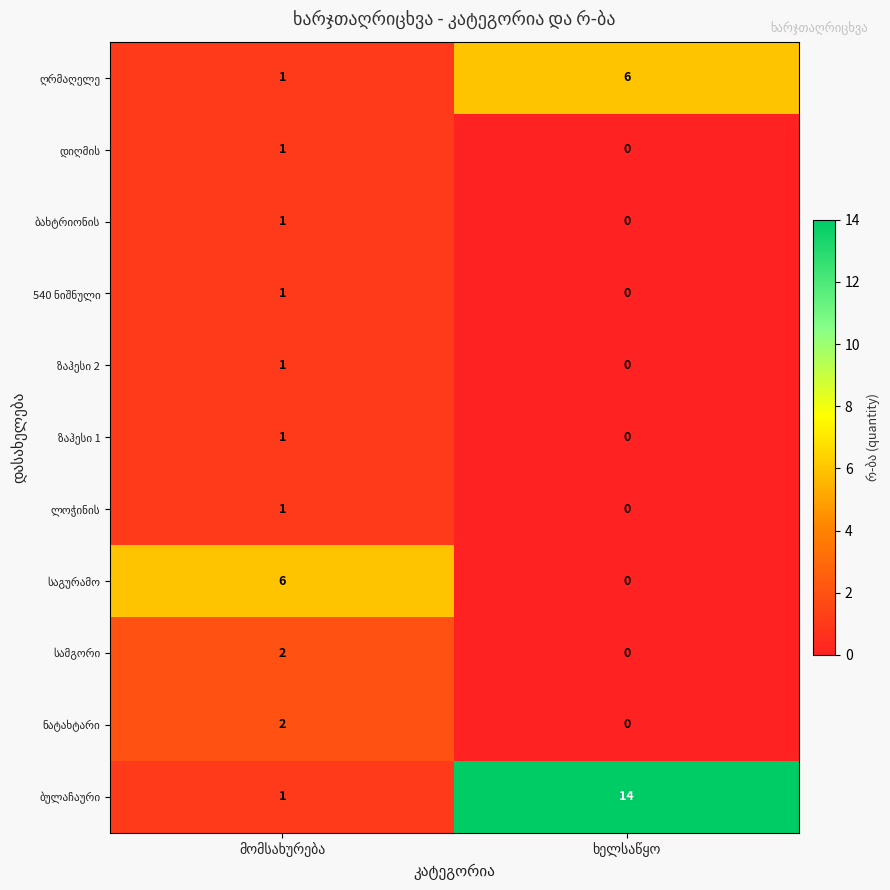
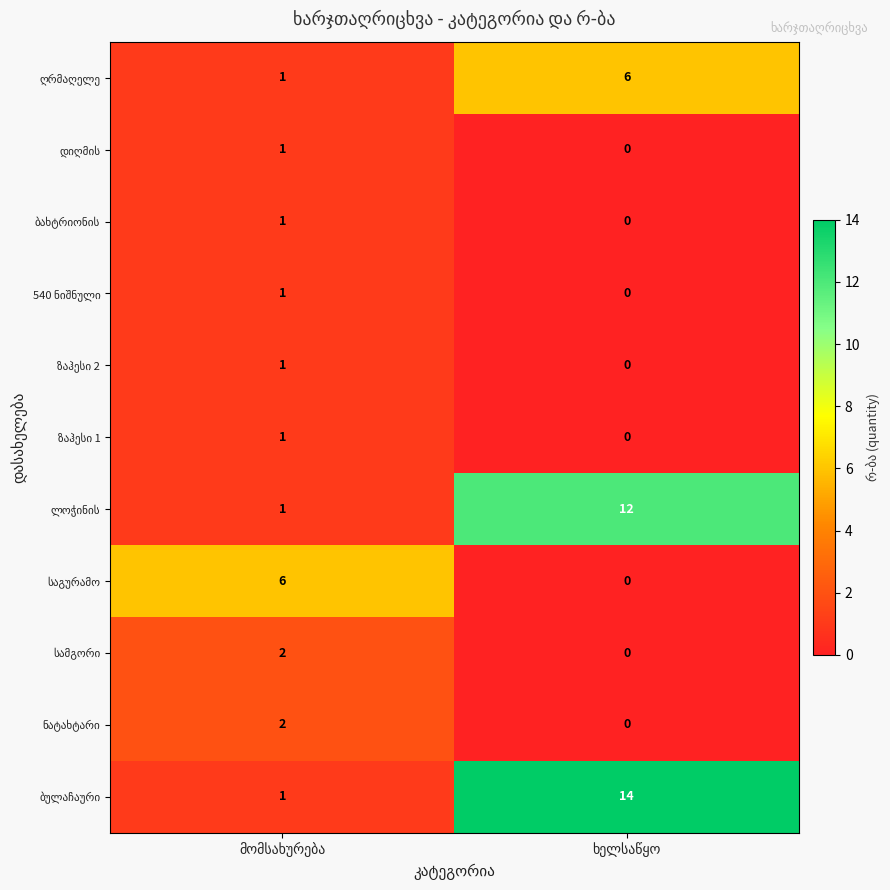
  {
    "ღრმაღელე": {
      "მომსახურება": 1,
      "ხელსაწყო": 6
    },
    "დიღმის": {
      "მომსახურება": 1,
      "ხელსაწყო": 0
    },
    "ბახტრიონის": {
      "მომსახურება": 1,
      "ხელსაწყო": 0
    },
    "540 ნიშნული": {
      "მომსახურება": 1,
      "ხელსაწყო": 0
    },
    "ზაჰესი 2": {
      "მომსახურება": 1,
      "ხელსაწყო": 0
    },
    "ზაჰესი 1": {
      "მომსახურება": 1,
      "ხელსაწყო": 0
    },
    "ლოჭინის": {
      "მომსახურება": 1,
-     "ხელსაწყო": 0
+     "ხელსაწყო": 12
    },
    "საგურამო": {
      "მომსახურება": 6,
      "ხელსაწყო": 0
    },
    "სამგორი": {
      "მომსახურება": 2,
      "ხელსაწყო": 0
    },
    "ნატახტარი": {
      "მომსახურება": 2,
      "ხელსაწყო": 0
    },
    "ბულაჩაური": {
      "მომსახურება": 1,
      "ხელსაწყო": 14
    }
  }
